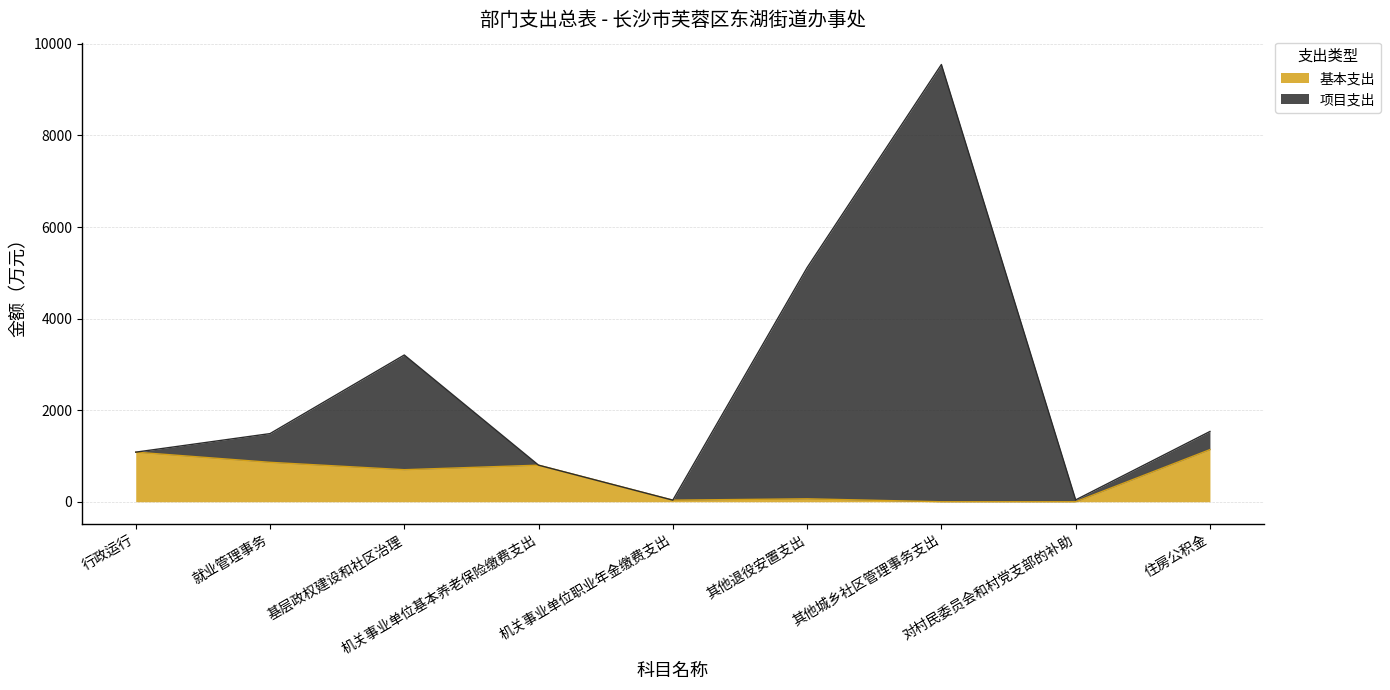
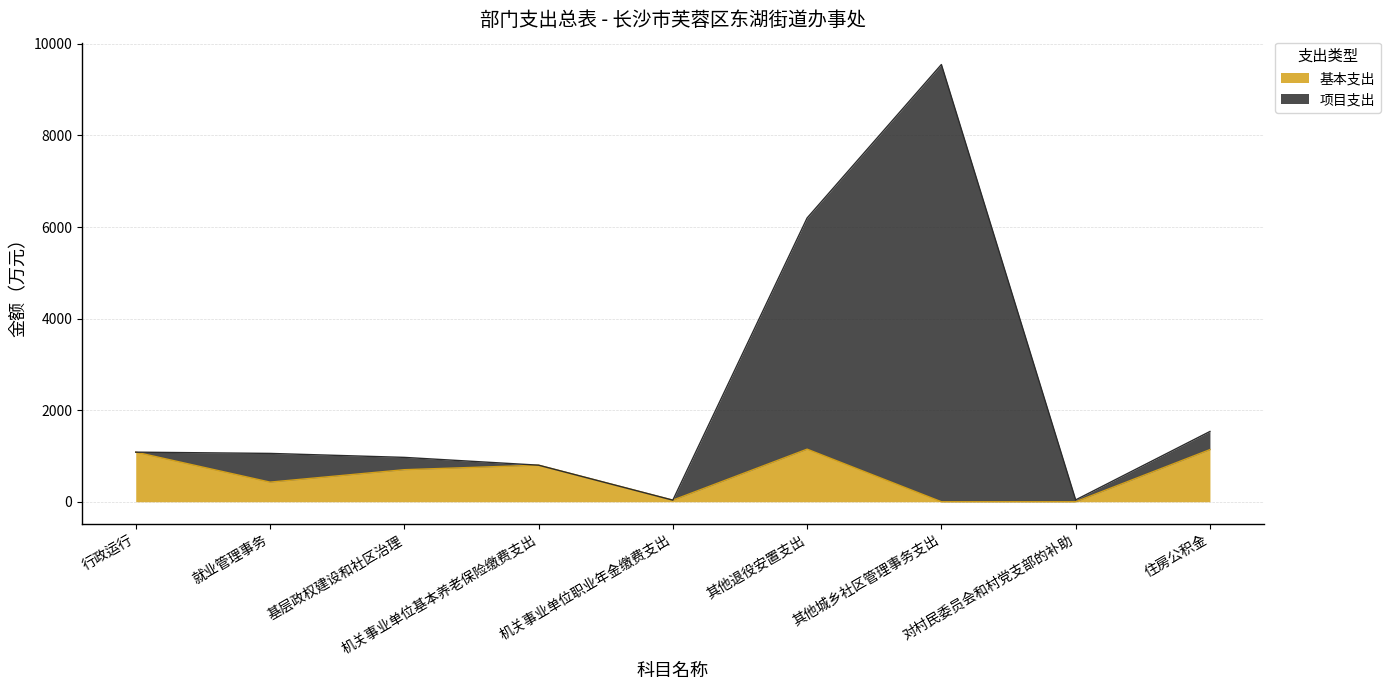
  {
    "基本支出": {
-     "就业管理事务": 900,
+     "就业管理事务": 400,
      "基层政权建设和社区治理": 700,
-     "其他退役安置支出": 100,
+     "其他退役安置支出": 1100,
      "其他城乡社区管理事务支出": 0,
      "住房公积金": 1100
    },
    "项目支出": {
      "就业管理事务": 600,
-     "基层政权建设和社区治理": 2500,
+     "基层政权建设和社区治理": 300,
      "其他退役安置支出": 5000,
      "其他城乡社区管理事务支出": 9500,
      "住房公积金": 400
    }
  }
